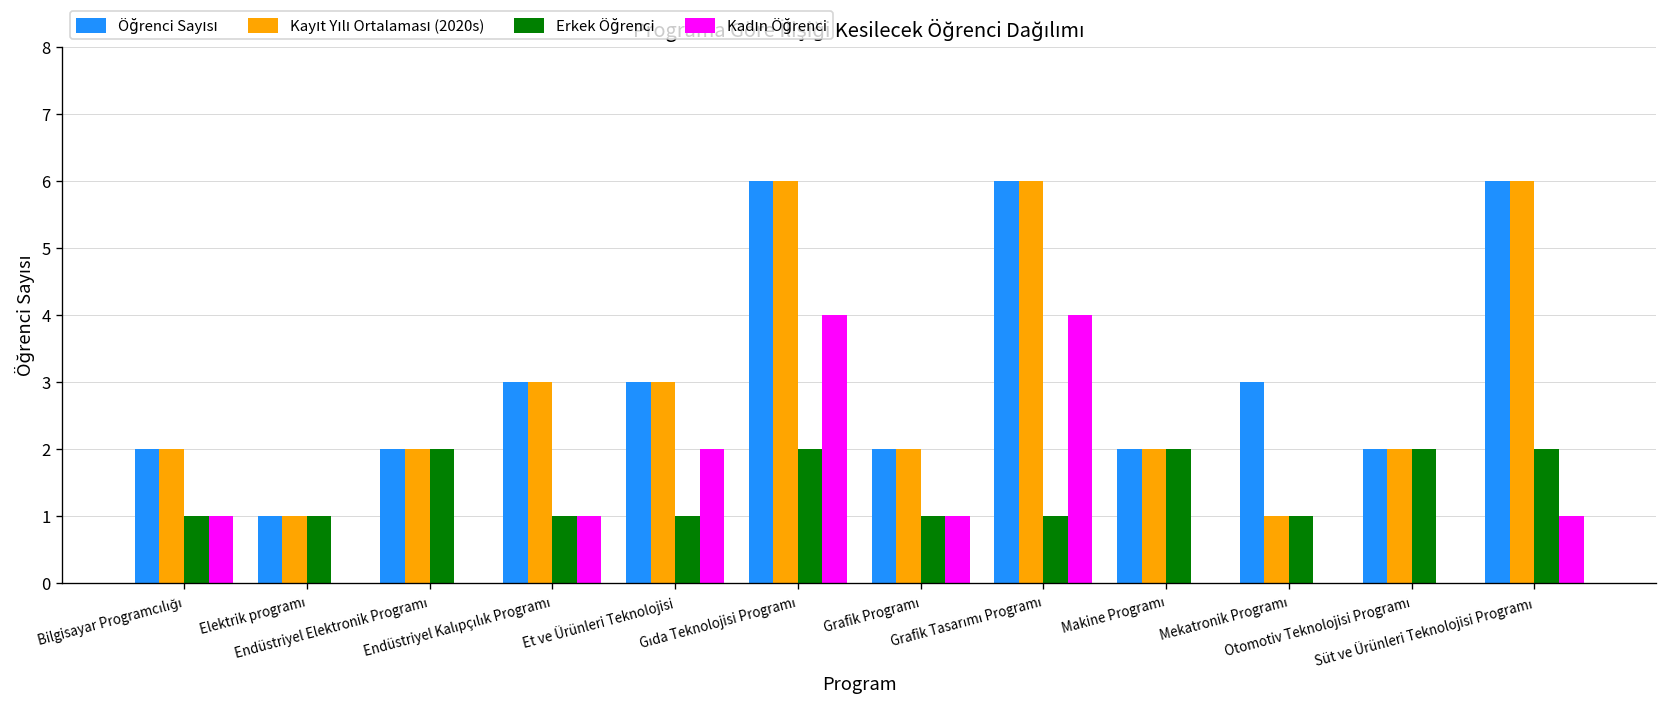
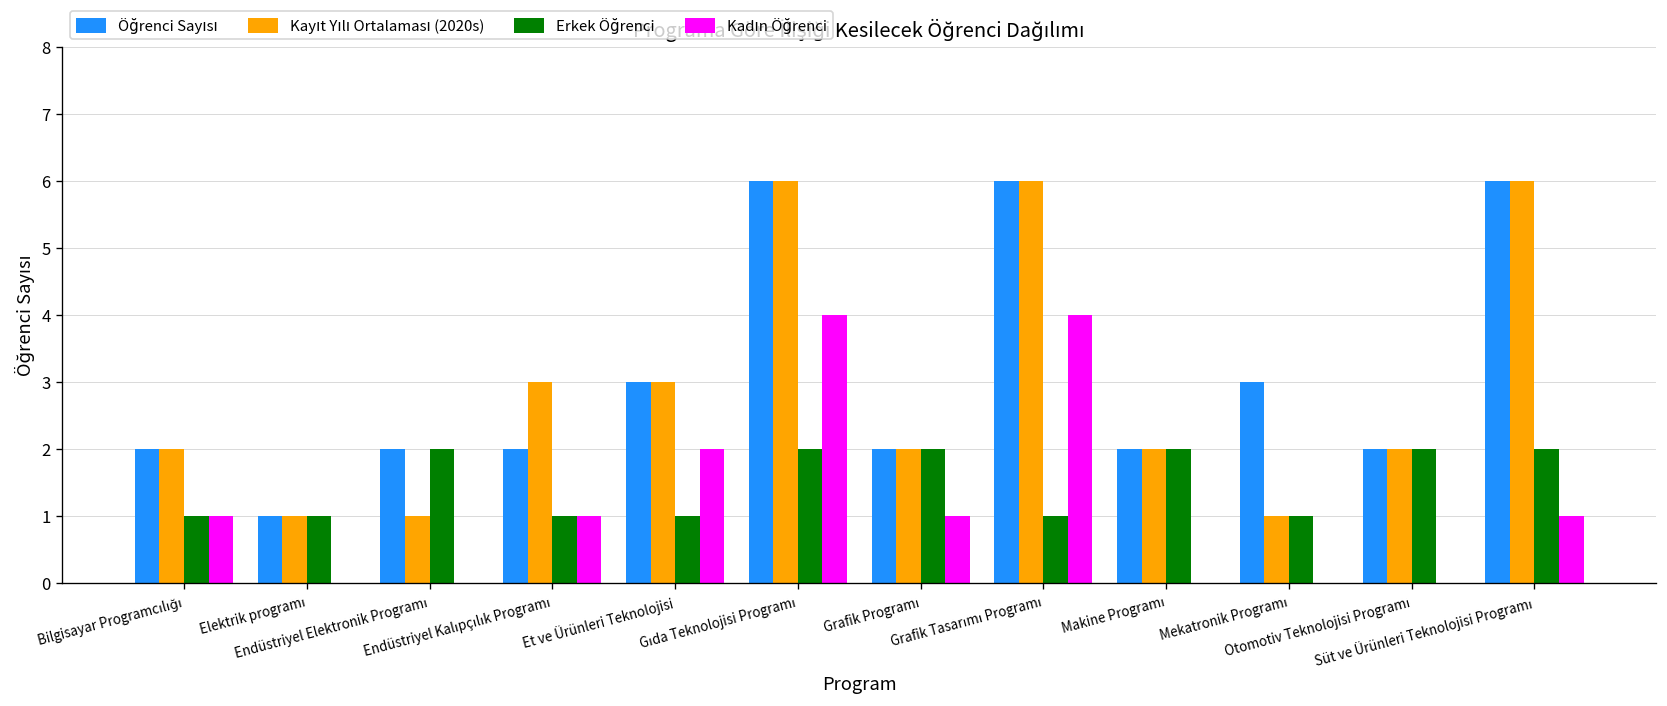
  {
    "Öğrenci Sayısı": {
      "Bilgisayar Programcılığı": 2,
      "Elektrik programı": 1,
      "Endüstriyel Elektronik Programı": 2,
-     "Endüstriyel Kalıpçılık Programı": 3,
+     "Endüstriyel Kalıpçılık Programı": 2,
      "Et ve Ürünleri Teknolojisi": 3,
      "Gıda Teknolojisi Programı": 6,
      "Grafik Programı": 2,
      "Grafik Tasarımı Programı": 6,
      "Makine Programı": 2,
      "Mekatronik Programı": 3,
      "Otomotiv Teknolojisi Programı": 2,
      "Süt ve Ürünleri Teknolojisi Programı": 6
    },
    "Kayıt Yılı Ortalaması (2020s)": {
      "Bilgisayar Programcılığı": 2,
      "Elektrik programı": 1,
-     "Endüstriyel Elektronik Programı": 2,
+     "Endüstriyel Elektronik Programı": 1,
      "Endüstriyel Kalıpçılık Programı": 3,
      "Et ve Ürünleri Teknolojisi": 3,
      "Gıda Teknolojisi Programı": 6,
      "Grafik Programı": 2,
      "Grafik Tasarımı Programı": 6,
      "Makine Programı": 2,
      "Mekatronik Programı": 1,
      "Otomotiv Teknolojisi Programı": 2,
      "Süt ve Ürünleri Teknolojisi Programı": 6
    },
    "Erkek Öğrenci": {
      "Bilgisayar Programcılığı": 1,
      "Elektrik programı": 1,
      "Endüstriyel Elektronik Programı": 2,
      "Endüstriyel Kalıpçılık Programı": 1,
      "Et ve Ürünleri Teknolojisi": 1,
      "Gıda Teknolojisi Programı": 2,
-     "Grafik Programı": 1,
+     "Grafik Programı": 2,
      "Grafik Tasarımı Programı": 1,
      "Makine Programı": 2,
      "Mekatronik Programı": 1,
      "Otomotiv Teknolojisi Programı": 2,
      "Süt ve Ürünleri Teknolojisi Programı": 2
    },
    "Kadın Öğrenci": {
      "Bilgisayar Programcılığı": 1,
      "Elektrik programı": 0,
      "Endüstriyel Elektronik Programı": 0,
      "Endüstriyel Kalıpçılık Programı": 1,
      "Et ve Ürünleri Teknolojisi": 2,
      "Gıda Teknolojisi Programı": 4,
      "Grafik Programı": 1,
      "Grafik Tasarımı Programı": 4,
      "Makine Programı": 0,
      "Mekatronik Programı": 0,
      "Otomotiv Teknolojisi Programı": 0,
      "Süt ve Ürünleri Teknolojisi Programı": 1
    }
  }
